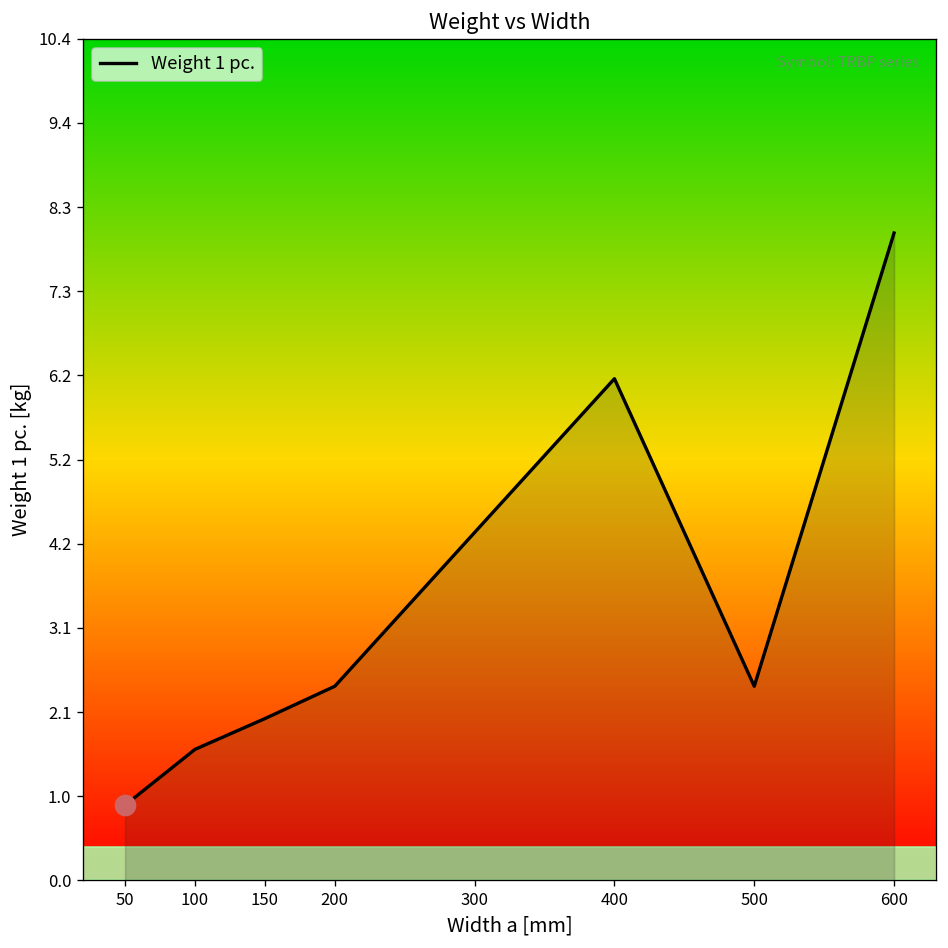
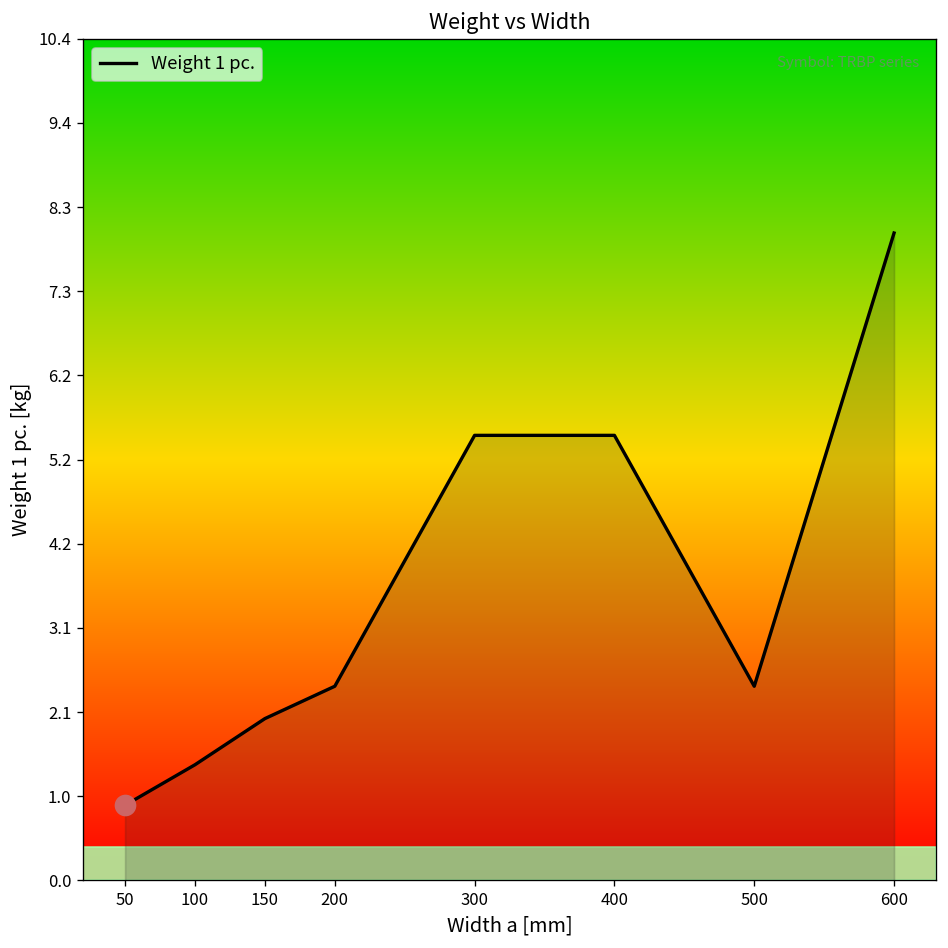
  {
    "Weight 1 pc.": {
-     "100": 1.6,
+     "100": 1.4,
      "150": 2.0,
      "200": 2.4,
-     "300": 4.3,
-     "400": 6.2,
+     "300": 5.5,
+     "400": 5.5,
      "500": 2.4,
      "600": 8.0
    }
  }
